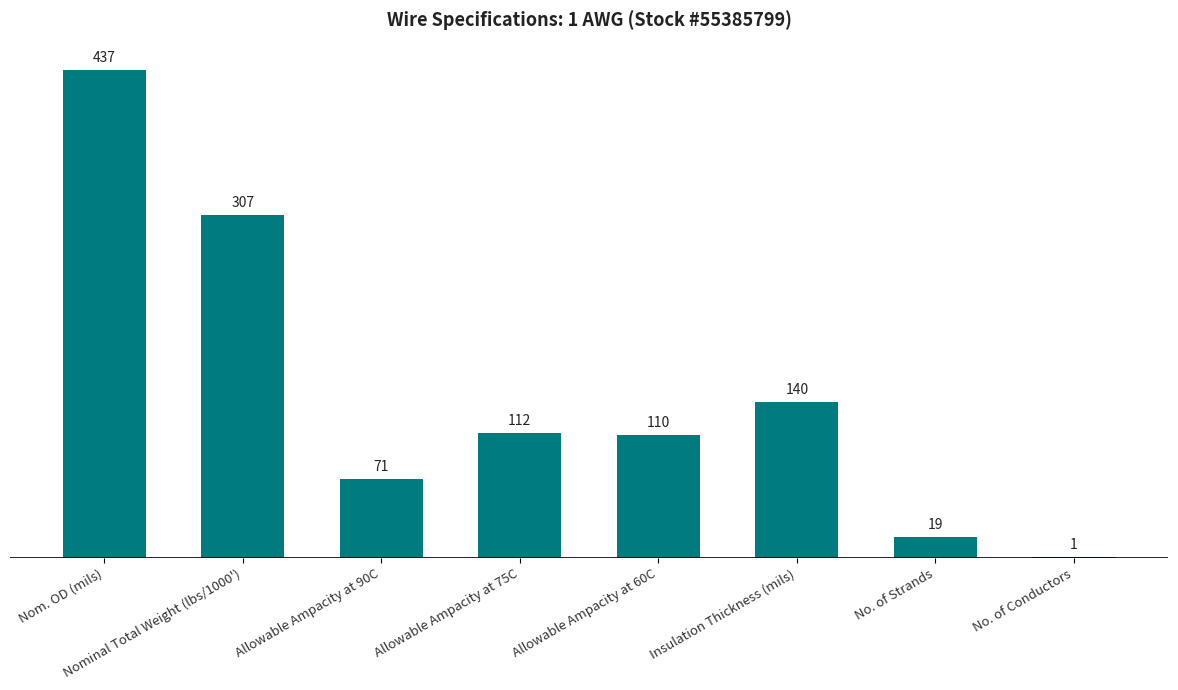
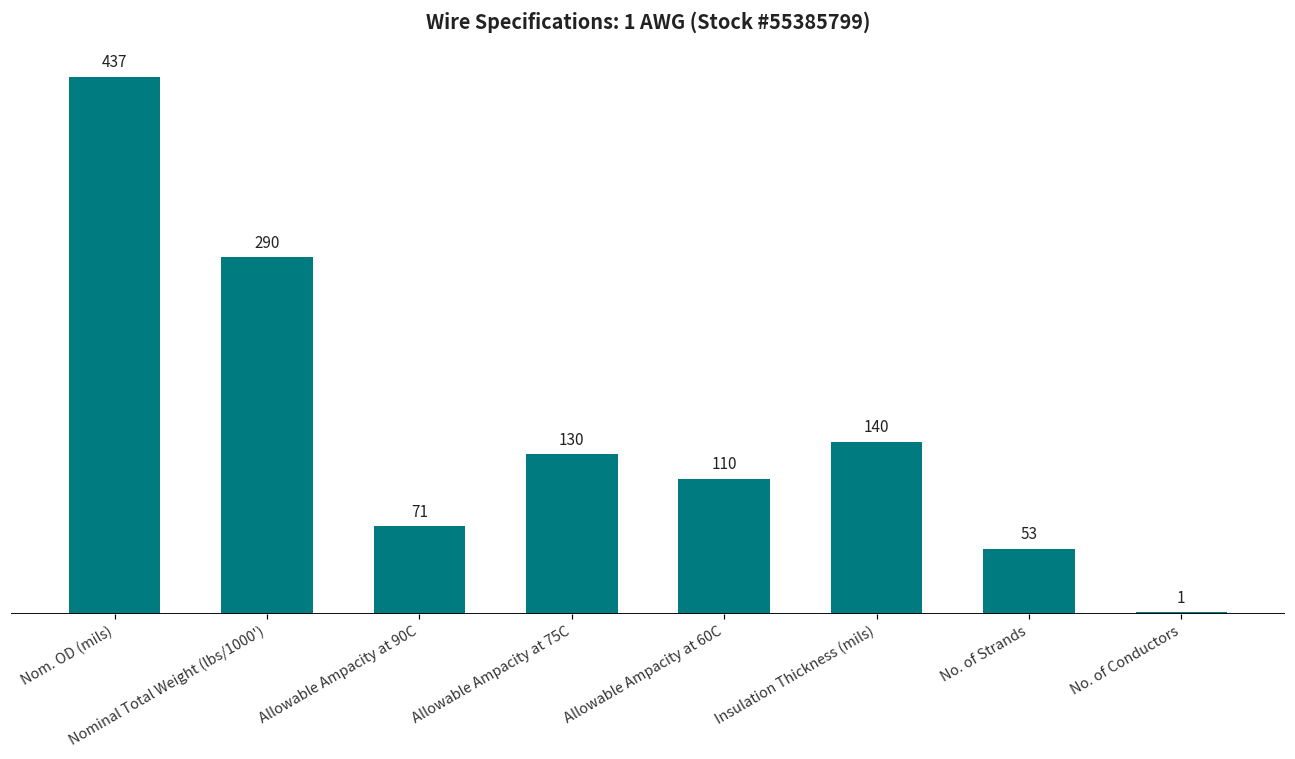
  {
    "Nom. OD (mils)": 437,
-   "Nominal Total Weight (lbs/1000')": 307,
+   "Nominal Total Weight (lbs/1000')": 290,
    "Allowable Ampacity at 90C": 71,
-   "Allowable Ampacity at 75C": 112,
+   "Allowable Ampacity at 75C": 130,
    "Allowable Ampacity at 60C": 110,
    "Insulation Thickness (mils)": 140,
-   "No. of Strands": 19,
+   "No. of Strands": 53,
    "No. of Conductors": 1
  }
